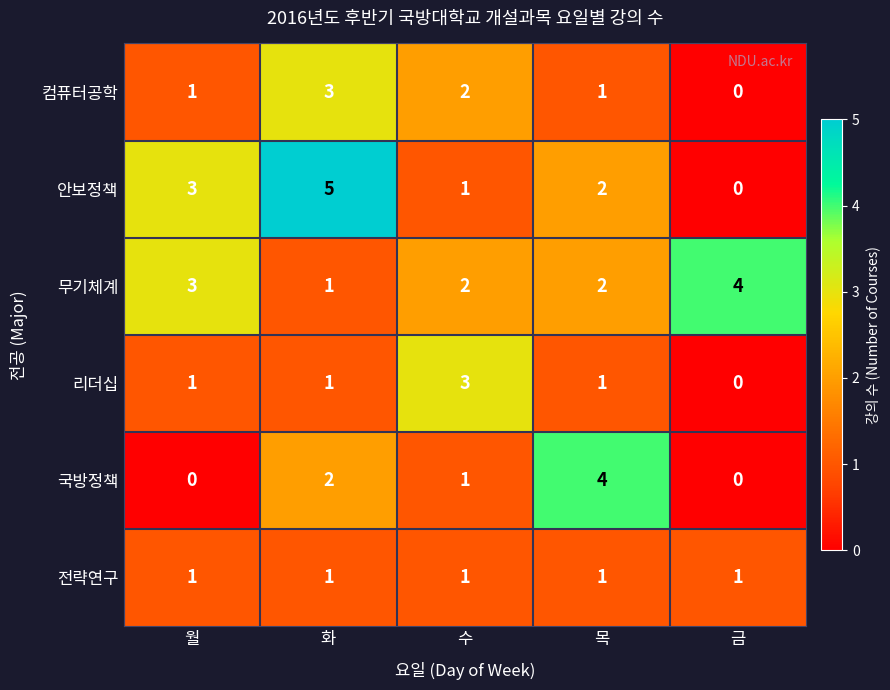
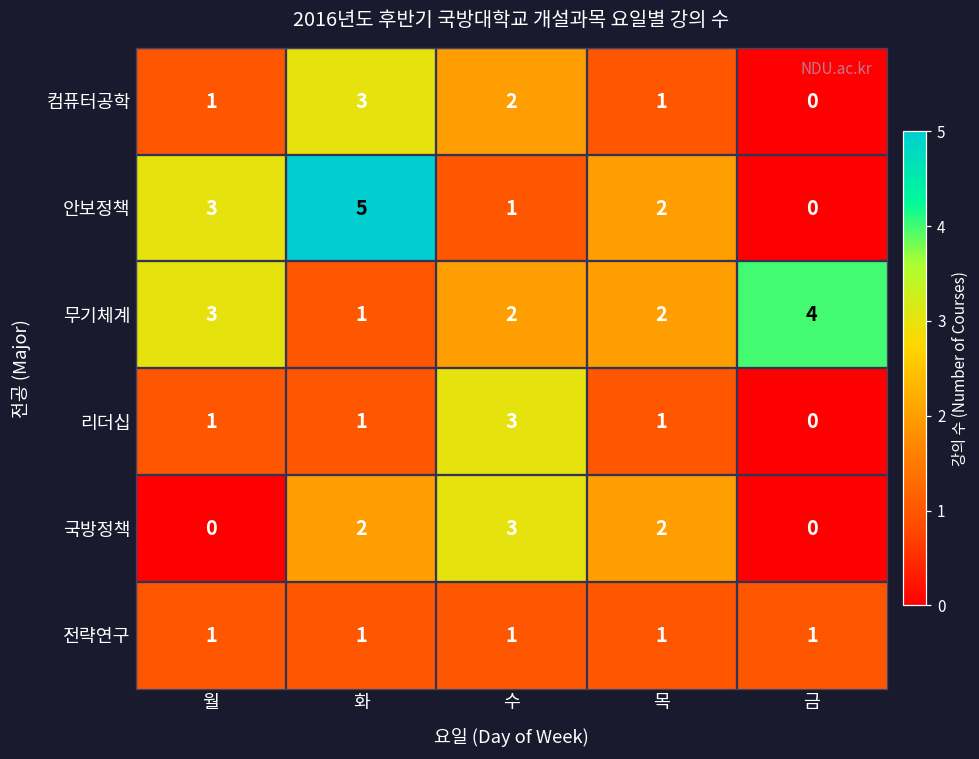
  {
    "컴퓨터공학": {
      "월": 1,
      "화": 3,
      "수": 2,
      "목": 1
    },
    "안보정책": {
      "월": 3,
      "화": 5,
      "수": 1,
      "목": 2,
      "금": 0
    },
    "무기체계": {
      "월": 3,
      "화": 1,
      "수": 2,
      "목": 2,
      "금": 4
    },
    "리더십": {
      "월": 1,
      "화": 1,
      "수": 3,
      "목": 1,
      "금": 0
    },
    "국방정책": {
      "월": 0,
      "화": 2,
-     "수": 1,
-     "목": 4,
+     "수": 3,
+     "목": 2,
      "금": 0
    },
    "전략연구": {
      "월": 1,
      "화": 1,
      "수": 1,
      "목": 1,
      "금": 1
    }
  }
